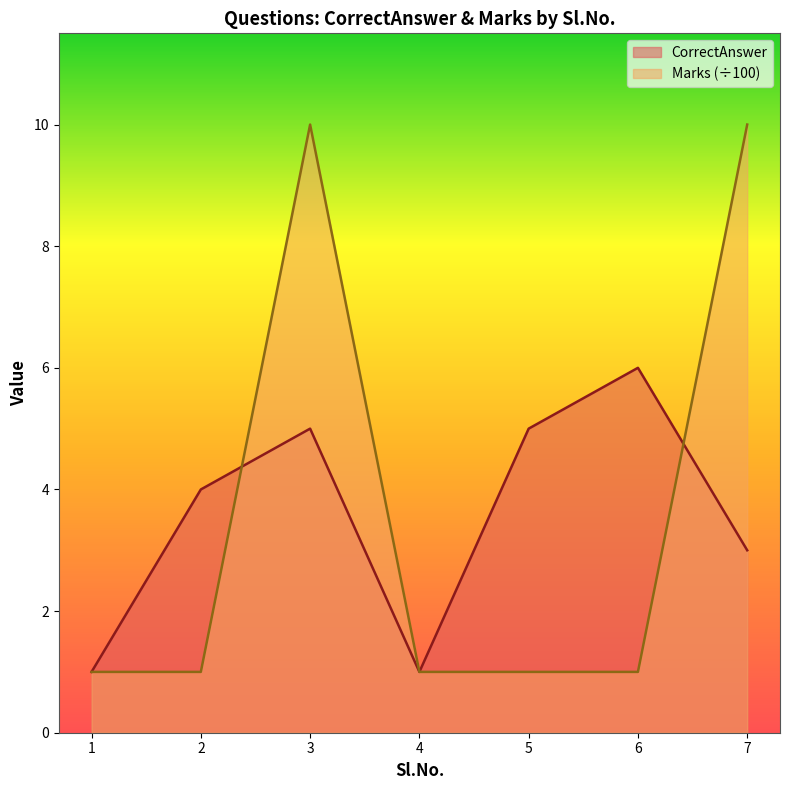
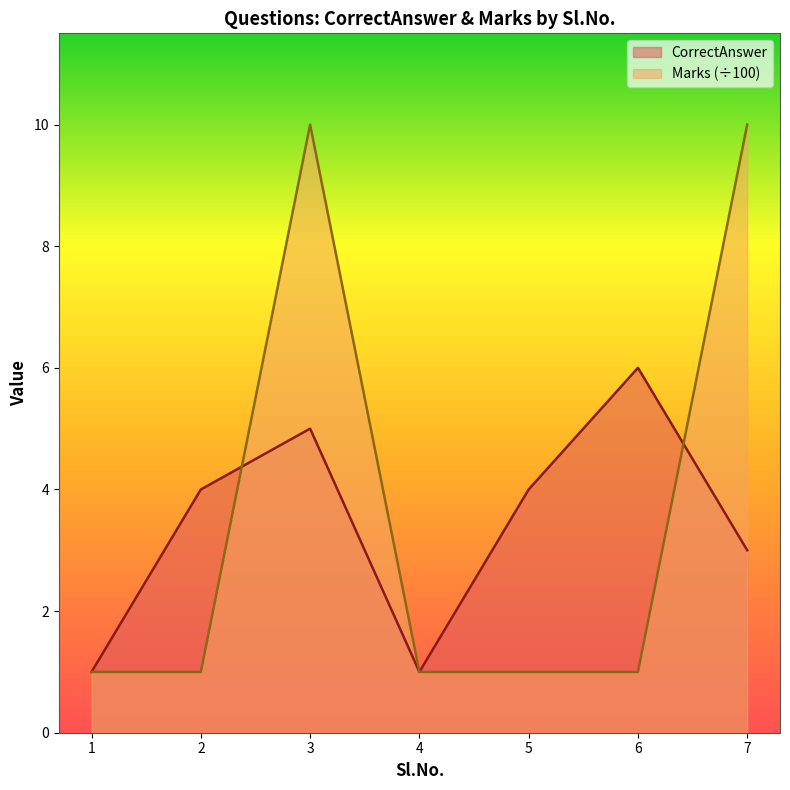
  {
    "CorrectAnswer": {
      "2": 4,
      "3": 5,
-     "5": 5,
+     "5": 4,
      "6": 6,
      "7": 3
    },
    "Marks (÷100)": {
      "2": 1,
      "3": 10,
      "5": 1,
      "6": 1,
      "7": 10
    }
  }
